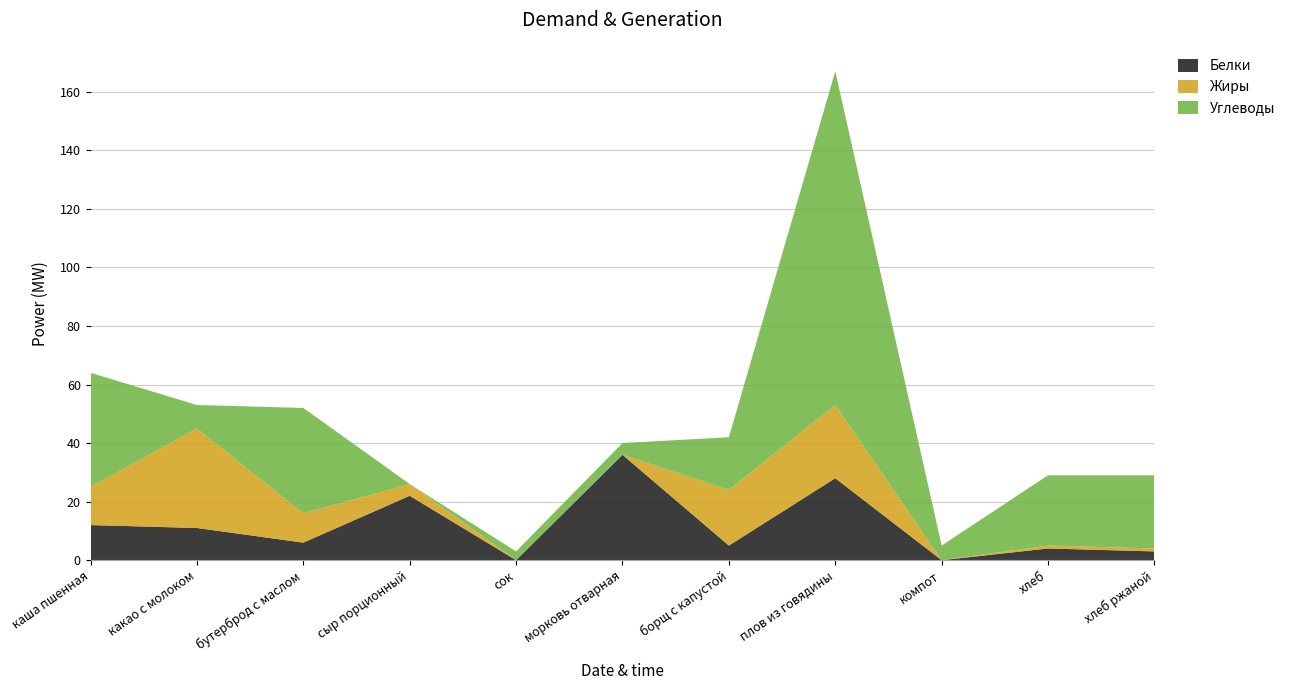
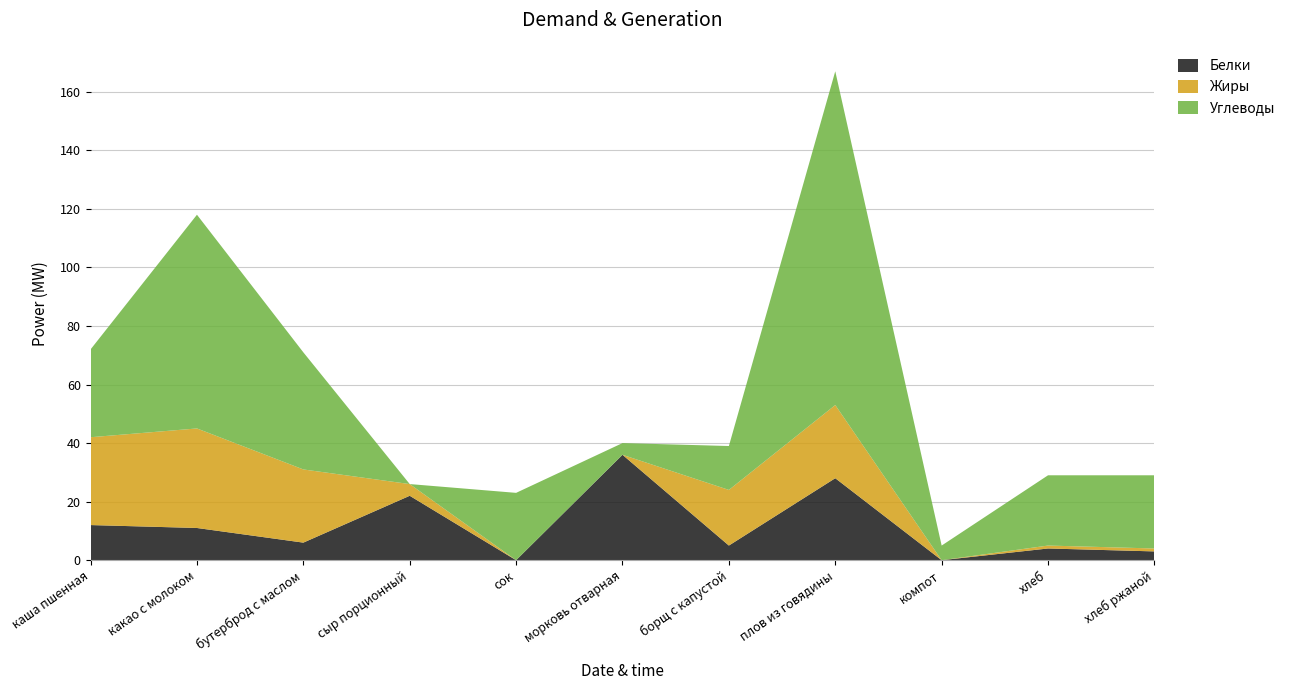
  {
    "Белки": {
      "каша пшенная": 12,
      "какао с молоком": 11,
      "бутерброд с маслом": 6,
      "сыр порционный": 22,
      "борщ с капустой": 5,
      "плов из говядины": 28,
      "хлеб": 4,
      "хлеб ржаной": 3
    },
    "Жиры": {
-     "каша пшенная": 13,
+     "каша пшенная": 30,
      "какао с молоком": 34,
-     "бутерброд с маслом": 10,
+     "бутерброд с маслом": 25,
      "борщ с капустой": 19,
      "плов из говядины": 25,
      "хлеб": 1,
      "хлеб ржаной": 1
    },
    "Углеводы": {
-     "каша пшенная": 39,
-     "какао с молоком": 8,
-     "бутерброд с маслом": 36,
-     "сок": 3,
+     "каша пшенная": 30,
+     "какао с молоком": 73,
+     "бутерброд с маслом": 40,
+     "сок": 23,
      "морковь отварная": 4,
-     "борщ с капустой": 18,
+     "борщ с капустой": 15,
      "плов из говядины": 114,
      "компот": 5,
      "хлеб": 24,
      "хлеб ржаной": 25
    }
  }
